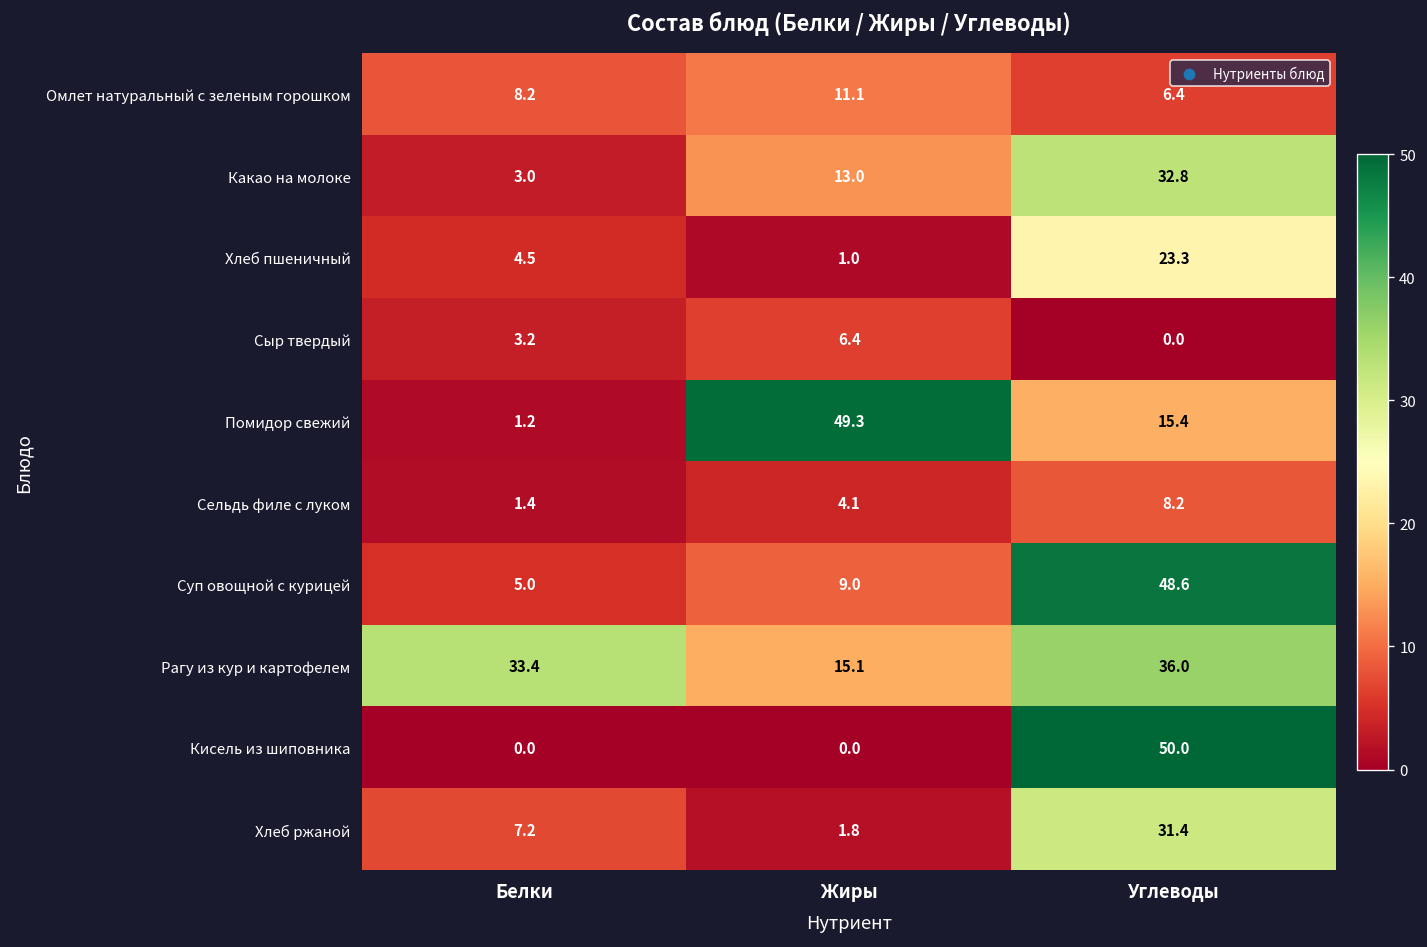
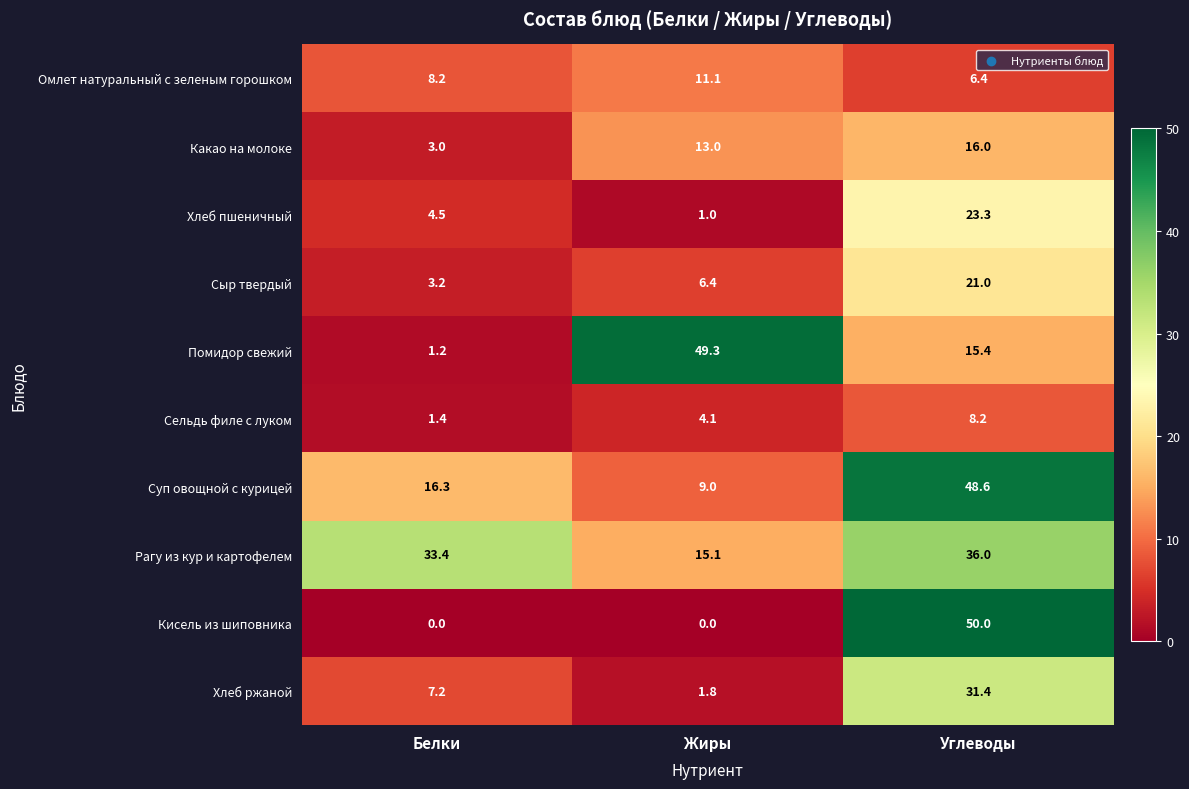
  {
    "Омлет натуральный с зеленым горошком": {
      "Белки": 8.2,
      "Жиры": 11.1,
      "Углеводы": 6.4
    },
    "Какао на молоке": {
      "Белки": 3.0,
      "Жиры": 13.0,
-     "Углеводы": 32.8
+     "Углеводы": 16.0
    },
    "Хлеб пшеничный": {
      "Белки": 4.5,
      "Жиры": 1.0,
      "Углеводы": 23.3
    },
    "Сыр твердый": {
      "Белки": 3.2,
      "Жиры": 6.4,
-     "Углеводы": 0.0
+     "Углеводы": 21.0
    },
    "Помидор свежий": {
      "Белки": 1.2,
      "Жиры": 49.3,
      "Углеводы": 15.4
    },
    "Сельдь филе с луком": {
      "Белки": 1.4,
      "Жиры": 4.1,
      "Углеводы": 8.2
    },
    "Суп овощной с курицей": {
-     "Белки": 5.0,
+     "Белки": 16.3,
      "Жиры": 9.0,
      "Углеводы": 48.6
    },
    "Рагу из кур и картофелем": {
      "Белки": 33.4,
      "Жиры": 15.1,
      "Углеводы": 36.0
    },
    "Кисель из шиповника": {
      "Белки": 0.0,
      "Жиры": 0.0,
      "Углеводы": 50.0
    },
    "Хлеб ржаной": {
      "Белки": 7.2,
      "Жиры": 1.8,
      "Углеводы": 31.4
    }
  }
